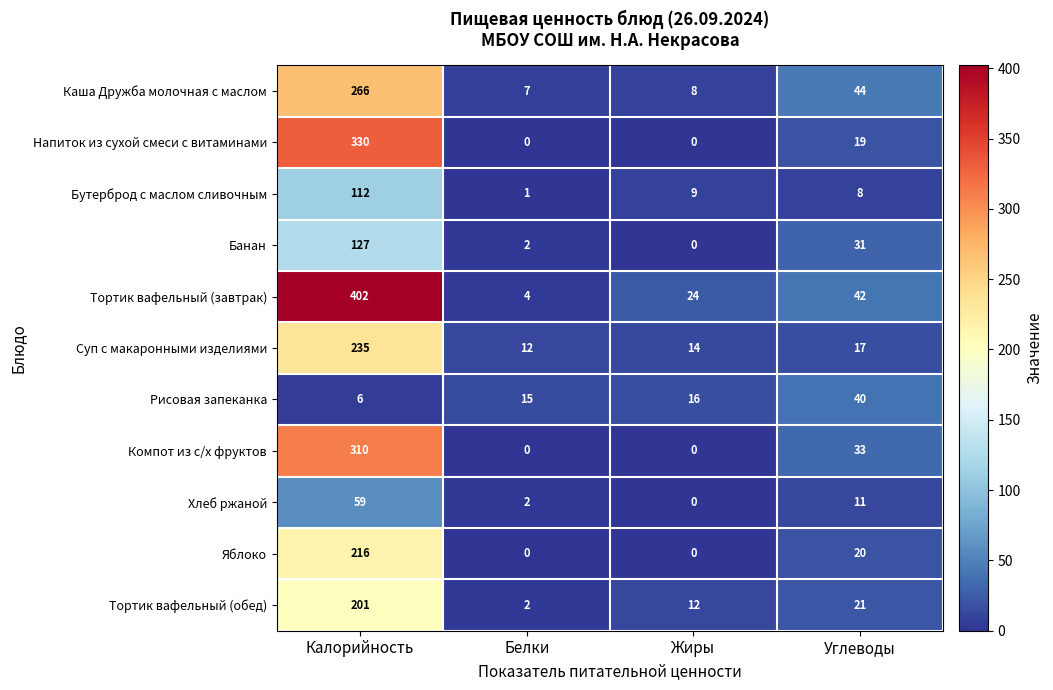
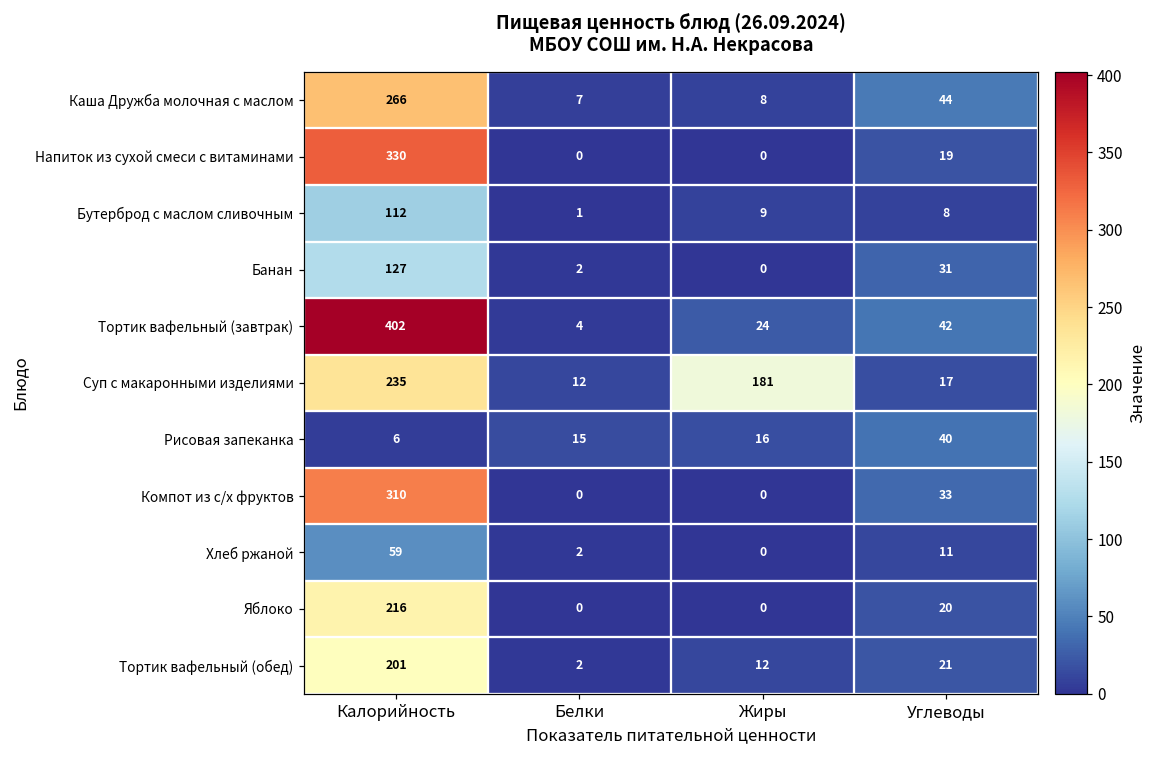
  {
    "Каша Дружба молочная с маслом": {
      "Калорийность": 266,
      "Белки": 7,
      "Жиры": 8,
      "Углеводы": 44
    },
    "Напиток из сухой смеси с витаминами": {
      "Калорийность": 330,
      "Белки": 0,
      "Жиры": 0,
      "Углеводы": 19
    },
    "Бутерброд с маслом сливочным": {
      "Калорийность": 112,
      "Белки": 1,
      "Жиры": 9,
      "Углеводы": 8
    },
    "Банан": {
      "Калорийность": 127,
      "Белки": 2,
      "Жиры": 0,
      "Углеводы": 31
    },
    "Тортик вафельный (завтрак)": {
      "Калорийность": 402,
      "Белки": 4,
      "Жиры": 24,
      "Углеводы": 42
    },
    "Суп с макаронными изделиями": {
      "Калорийность": 235,
      "Белки": 12,
-     "Жиры": 14,
+     "Жиры": 181,
      "Углеводы": 17
    },
    "Рисовая запеканка": {
      "Калорийность": 6,
      "Белки": 15,
      "Жиры": 16,
      "Углеводы": 40
    },
    "Компот из с/х фруктов": {
      "Калорийность": 310,
      "Белки": 0,
      "Жиры": 0,
      "Углеводы": 33
    },
    "Хлеб ржаной": {
      "Калорийность": 59,
      "Белки": 2,
      "Жиры": 0,
      "Углеводы": 11
    },
    "Яблоко": {
      "Калорийность": 216,
      "Белки": 0,
      "Жиры": 0,
      "Углеводы": 20
    },
    "Тортик вафельный (обед)": {
      "Калорийность": 201,
      "Белки": 2,
      "Жиры": 12,
      "Углеводы": 21
    }
  }
